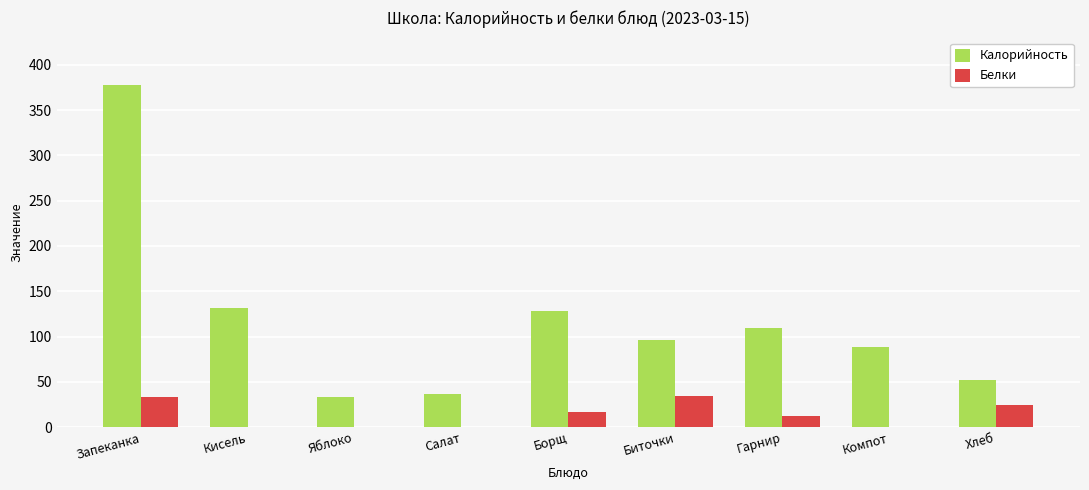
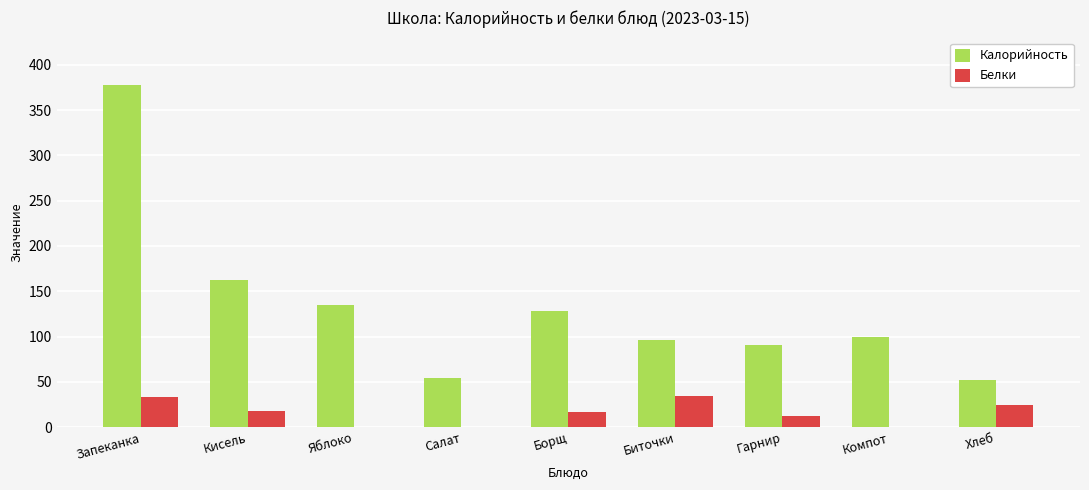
  {
    "Калорийность": {
      "Запеканка": 380,
-     "Кисель": 130,
-     "Яблоко": 30,
-     "Салат": 40,
+     "Кисель": 160,
+     "Яблоко": 140,
+     "Салат": 50,
      "Борщ": 130,
      "Биточки": 100,
-     "Гарнир": 110,
-     "Компот": 90,
+     "Гарнир": 90,
+     "Компот": 100,
      "Хлеб": 50
    },
    "Белки": {
      "Запеканка": 30,
-     "Кисель": 0,
+     "Кисель": 20,
      "Борщ": 20,
      "Биточки": 30,
      "Гарнир": 10,
      "Компот": 0,
      "Хлеб": 20
    }
  }
